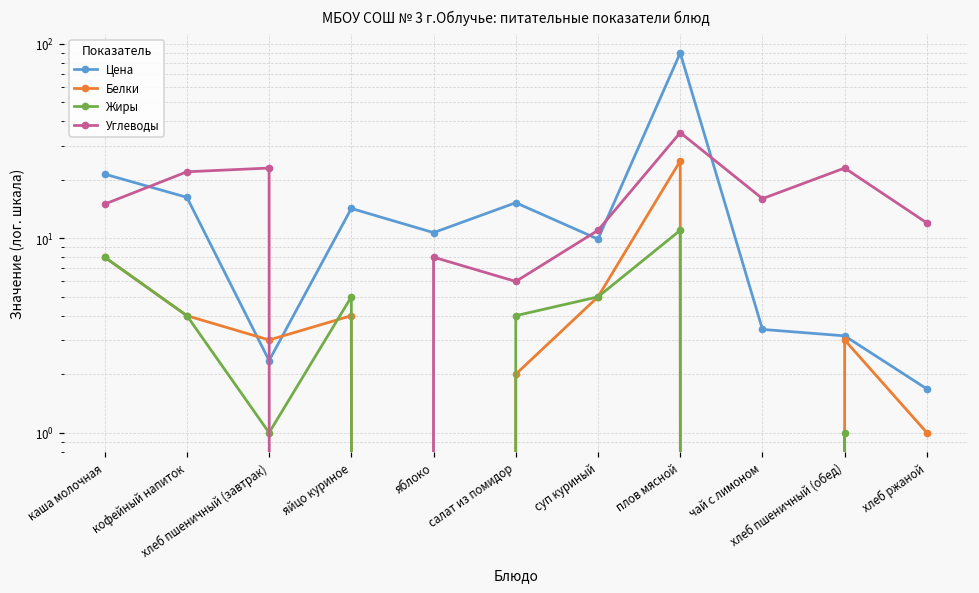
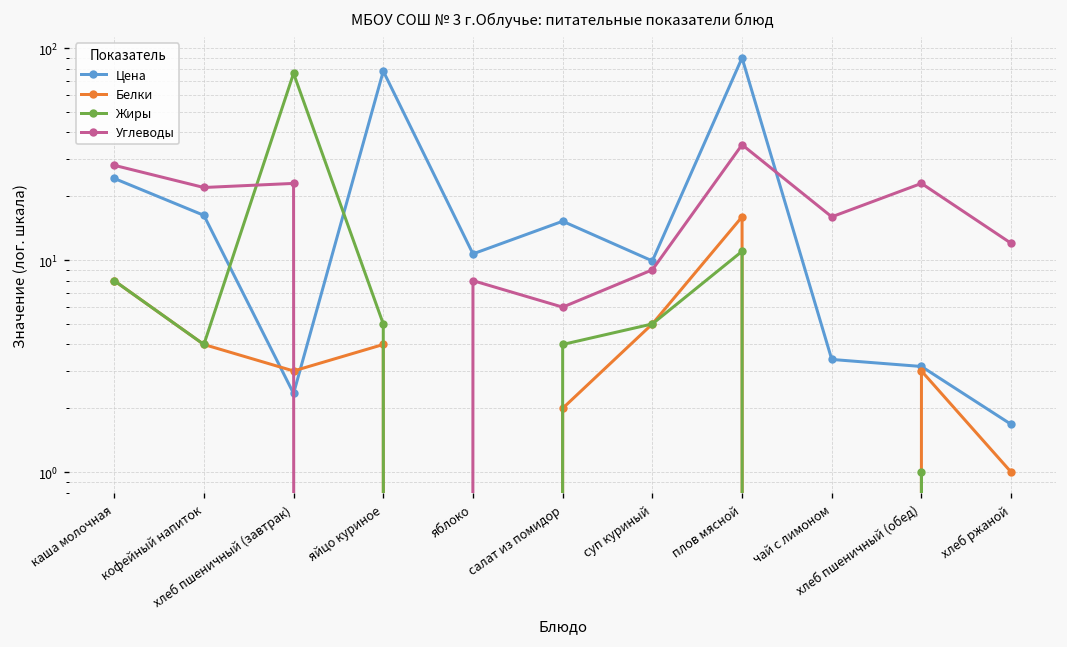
  {
    "Цена": {
-     "каша молочная": 21,
+     "каша молочная": 24,
      "кофейный напиток": 16,
      "хлеб пшеничный (завтрак)": 2.4,
-     "яйцо куриное": 14,
+     "яйцо куриное": 80,
      "яблоко": 11,
      "салат из помидор": 15,
      "суп куриный": 10,
      "плов мясной": 90,
      "чай с лимоном": 3.4,
      "хлеб пшеничный (обед)": 3.2,
      "хлеб ржаной": 1.7
    },
    "Белки": {
      "хлеб пшеничный (завтрак)": 3,
      "яйцо куриное": 4,
      "салат из помидор": 2,
-     "плов мясной": 25,
+     "плов мясной": 16,
      "хлеб пшеничный (обед)": 3,
      "хлеб ржаной": 1
    },
    "Жиры": {
-     "хлеб пшеничный (завтрак)": 1,
+     "хлеб пшеничный (завтрак)": 76,
      "яйцо куриное": 5,
      "салат из помидор": 4,
      "плов мясной": 11,
      "хлеб пшеничный (обед)": 1
    },
    "Углеводы": {
-     "каша молочная": 15,
+     "каша молочная": 28,
      "кофейный напиток": 22,
      "хлеб пшеничный (завтрак)": 23,
      "яблоко": 8,
      "салат из помидор": 6,
-     "суп куриный": 11,
+     "суп куриный": 9,
      "плов мясной": 35,
      "чай с лимоном": 16,
      "хлеб пшеничный (обед)": 23,
      "хлеб ржаной": 12
    }
  }
